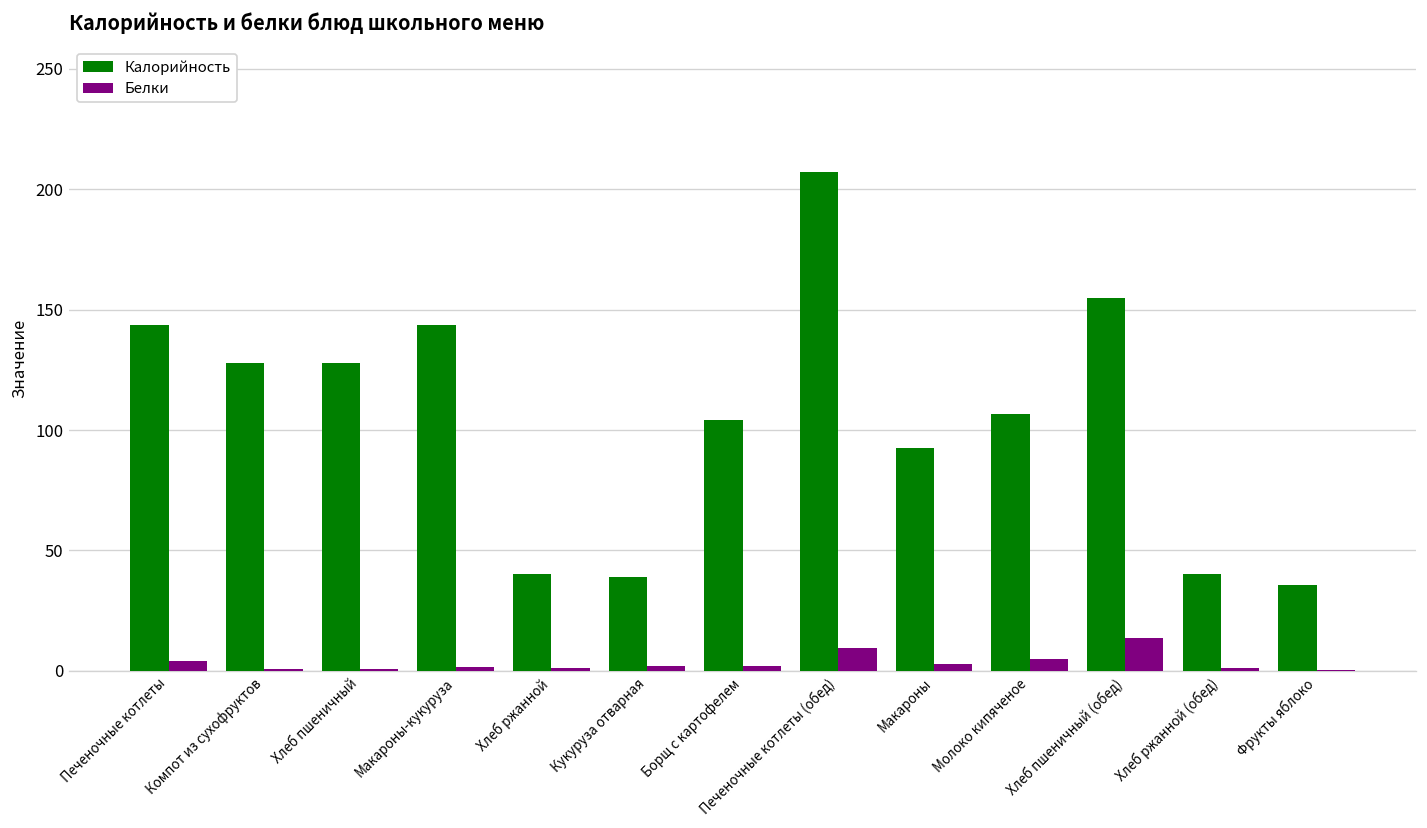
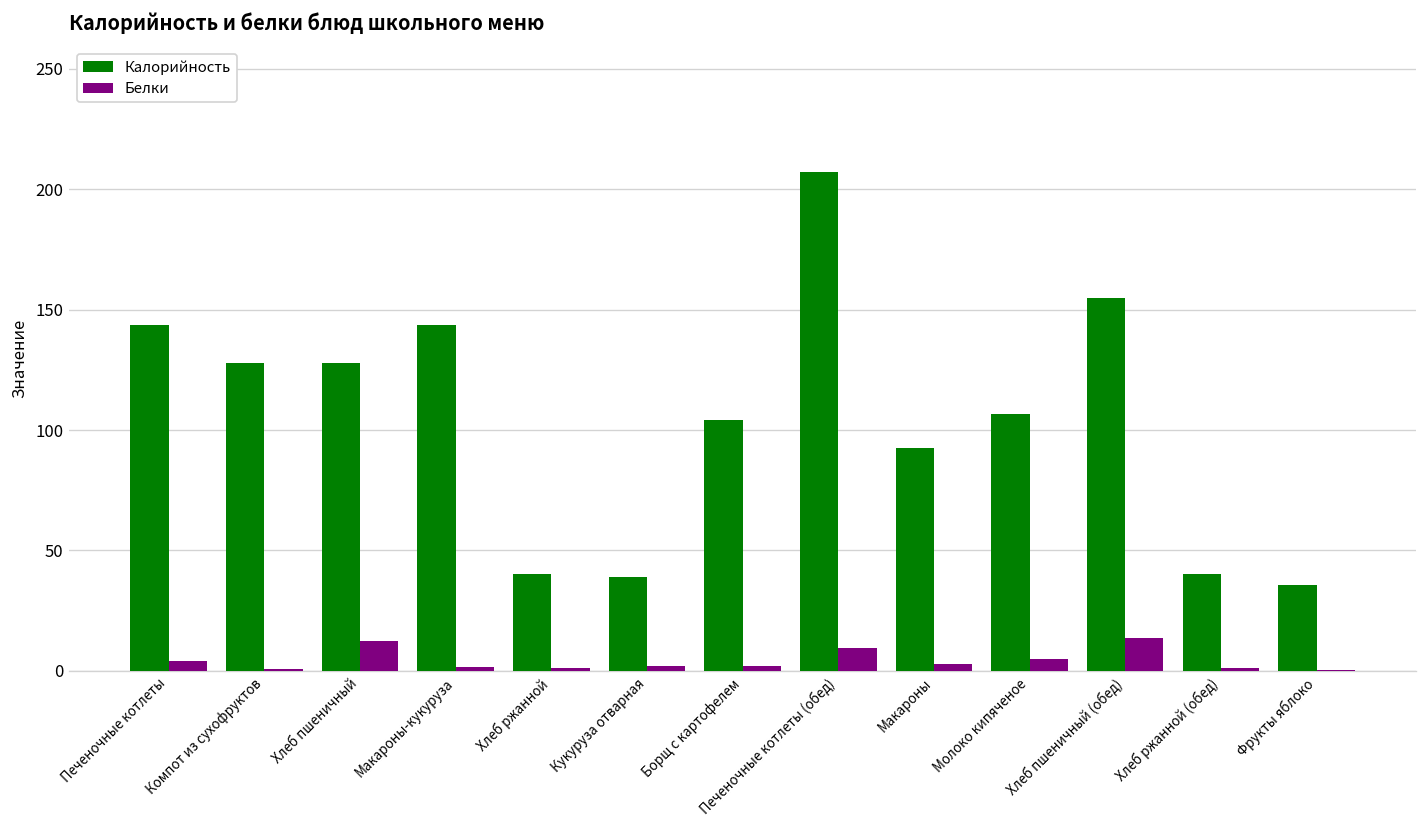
  {
    "Калорийность": {
      "Печеночные котлеты": 144,
      "Компот из сухофруктов": 128,
      "Хлеб пшеничный": 128,
      "Макароны-кукуруза": 144,
      "Хлеб ржанной": 40,
      "Кукуруза отварная": 39,
      "Борщ с картофелем": 104,
      "Печеночные котлеты (обед)": 207,
      "Макароны": 93,
      "Молоко кипяченое": 107,
      "Хлеб пшеничный (обед)": 155,
      "Хлеб ржанной (обед)": 40,
      "Фрукты яблоко": 36
    },
    "Белки": {
      "Печеночные котлеты": 4,
-     "Хлеб пшеничный": 1,
+     "Хлеб пшеничный": 12,
      "Макароны-кукуруза": 2,
      "Кукуруза отварная": 2,
      "Борщ с картофелем": 2,
      "Печеночные котлеты (обед)": 9,
      "Макароны": 3,
      "Молоко кипяченое": 5,
      "Хлеб пшеничный (обед)": 14
    }
  }
